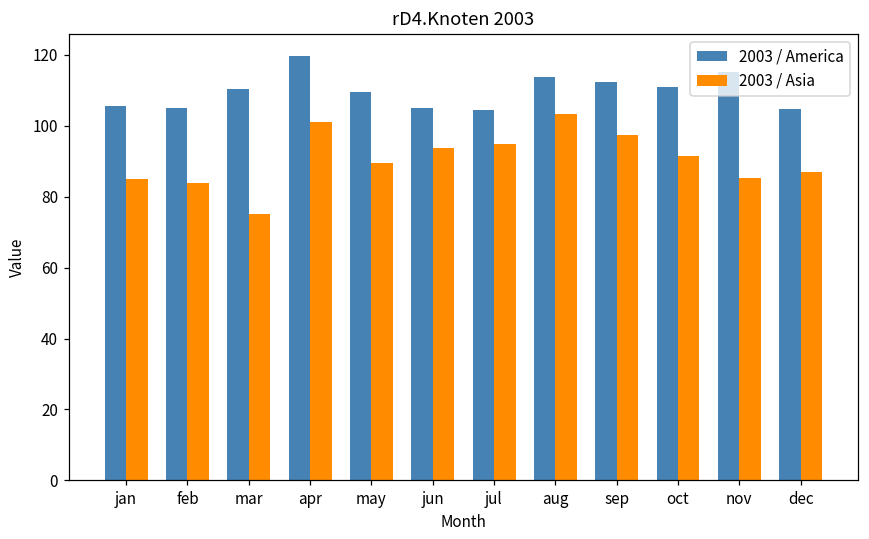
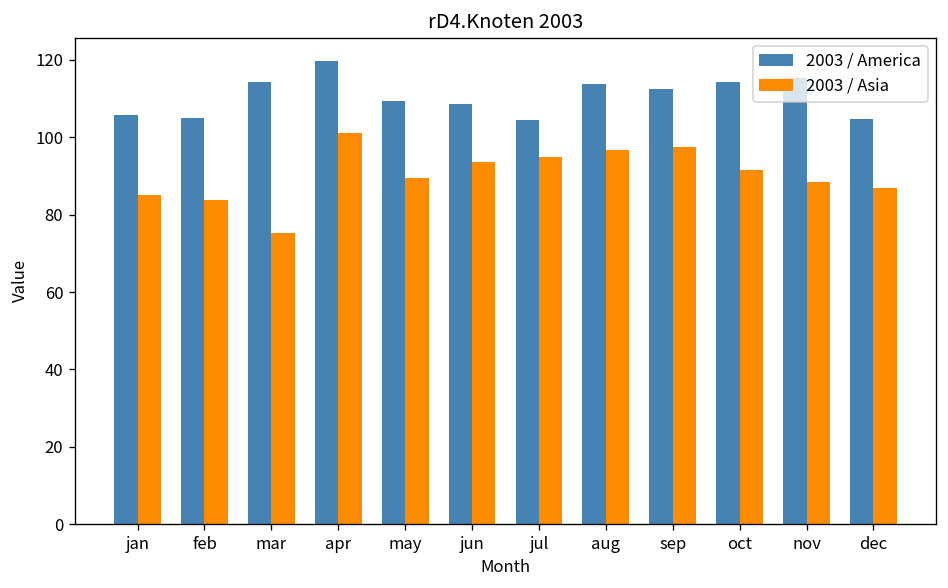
  {
    "2003 / America": {
      "jan": 106,
      "feb": 105,
-     "mar": 110,
+     "mar": 114,
      "apr": 120,
      "may": 110,
-     "jun": 105,
+     "jun": 109,
      "jul": 105,
      "aug": 114,
      "sep": 112,
-     "oct": 111,
+     "oct": 114,
      "dec": 105
    },
    "2003 / Asia": {
      "jan": 85,
      "feb": 84,
      "mar": 75,
      "apr": 101,
      "may": 90,
      "jun": 94,
      "jul": 95,
-     "aug": 103,
+     "aug": 97,
      "sep": 98,
      "oct": 92,
-     "nov": 85,
+     "nov": 89,
      "dec": 87
    }
  }
